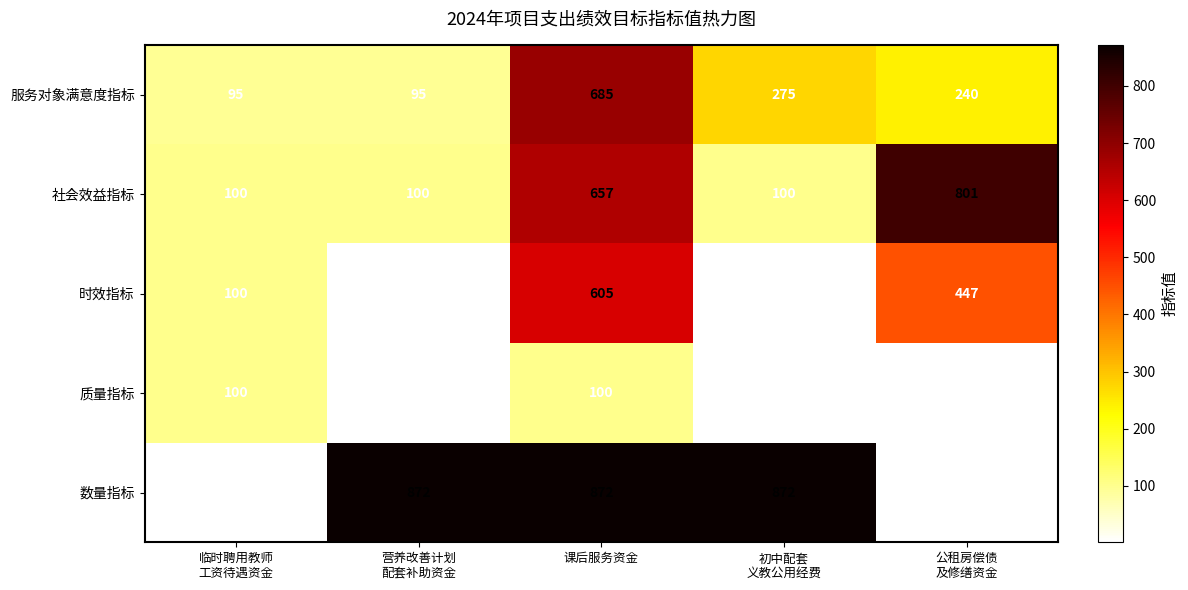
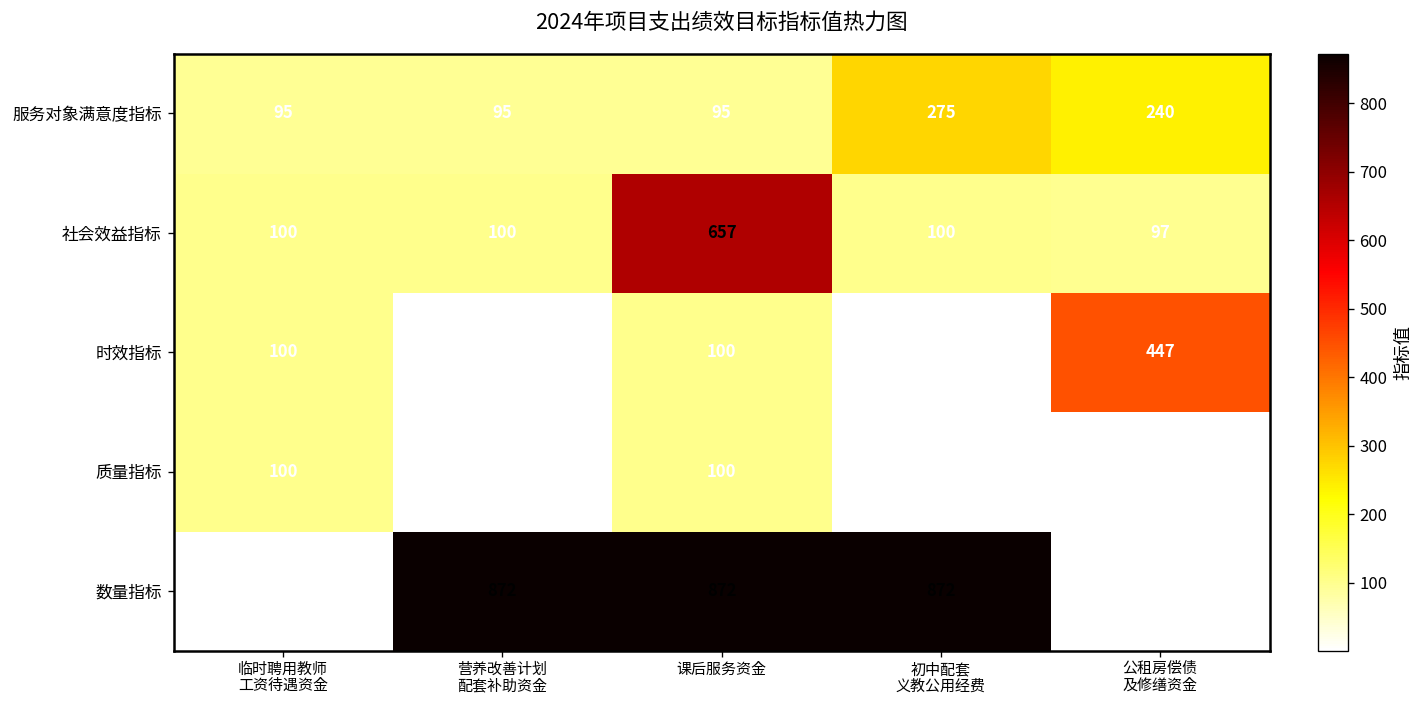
  {
    "服务对象满意度指标": {
      "临时聘用教师 工资待遇资金": 95,
      "营养改善计划 配套补助资金": 95,
-     "课后服务资金": 685,
+     "课后服务资金": 95,
      "初中配套 义教公用经费": 275,
      "公租房偿债 及修缮资金": 240
    },
    "社会效益指标": {
      "临时聘用教师 工资待遇资金": 100,
      "营养改善计划 配套补助资金": 100,
      "课后服务资金": 657,
      "初中配套 义教公用经费": 100,
-     "公租房偿债 及修缮资金": 801
+     "公租房偿债 及修缮资金": 97
    },
    "时效指标": {
      "临时聘用教师 工资待遇资金": 100,
-     "课后服务资金": 605,
+     "课后服务资金": 100,
      "公租房偿债 及修缮资金": 447
    },
    "质量指标": {
      "临时聘用教师 工资待遇资金": 100,
      "课后服务资金": 100
    }
  }
